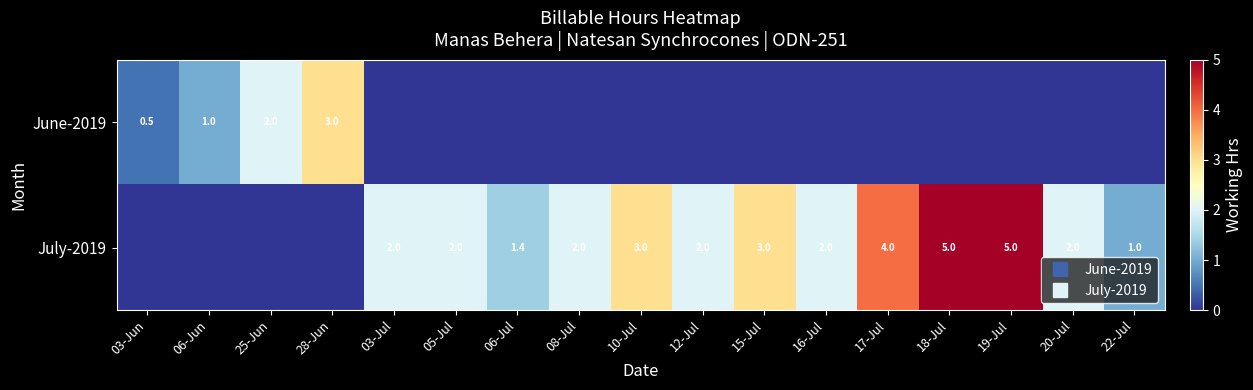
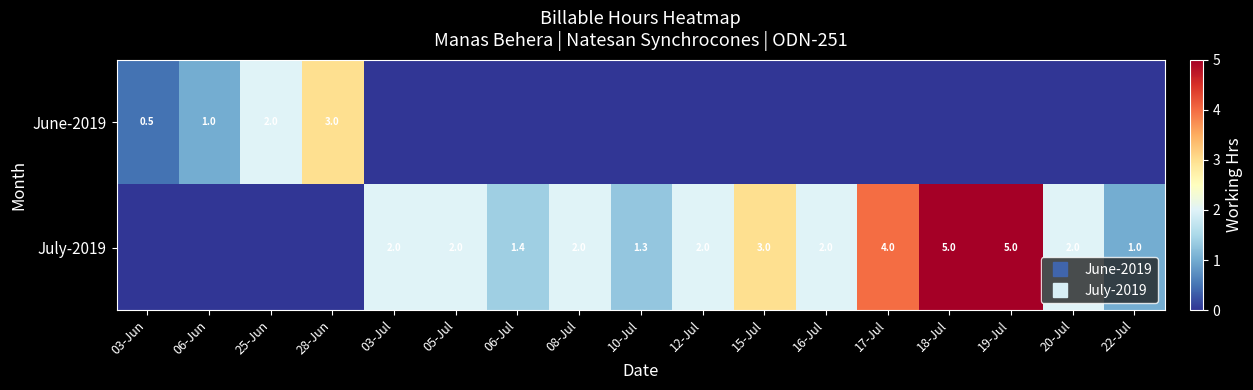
  {
    "June-2019": {
      "03-Jun": 0.5,
      "06-Jun": 1.0,
      "28-Jun": 3.0
    },
    "July-2019": {
      "06-Jul": 1.4,
-     "10-Jul": 3.0,
+     "10-Jul": 1.3,
      "15-Jul": 3.0,
      "17-Jul": 4.0,
      "18-Jul": 5.0,
      "19-Jul": 5.0,
      "22-Jul": 1.0
    }
  }
